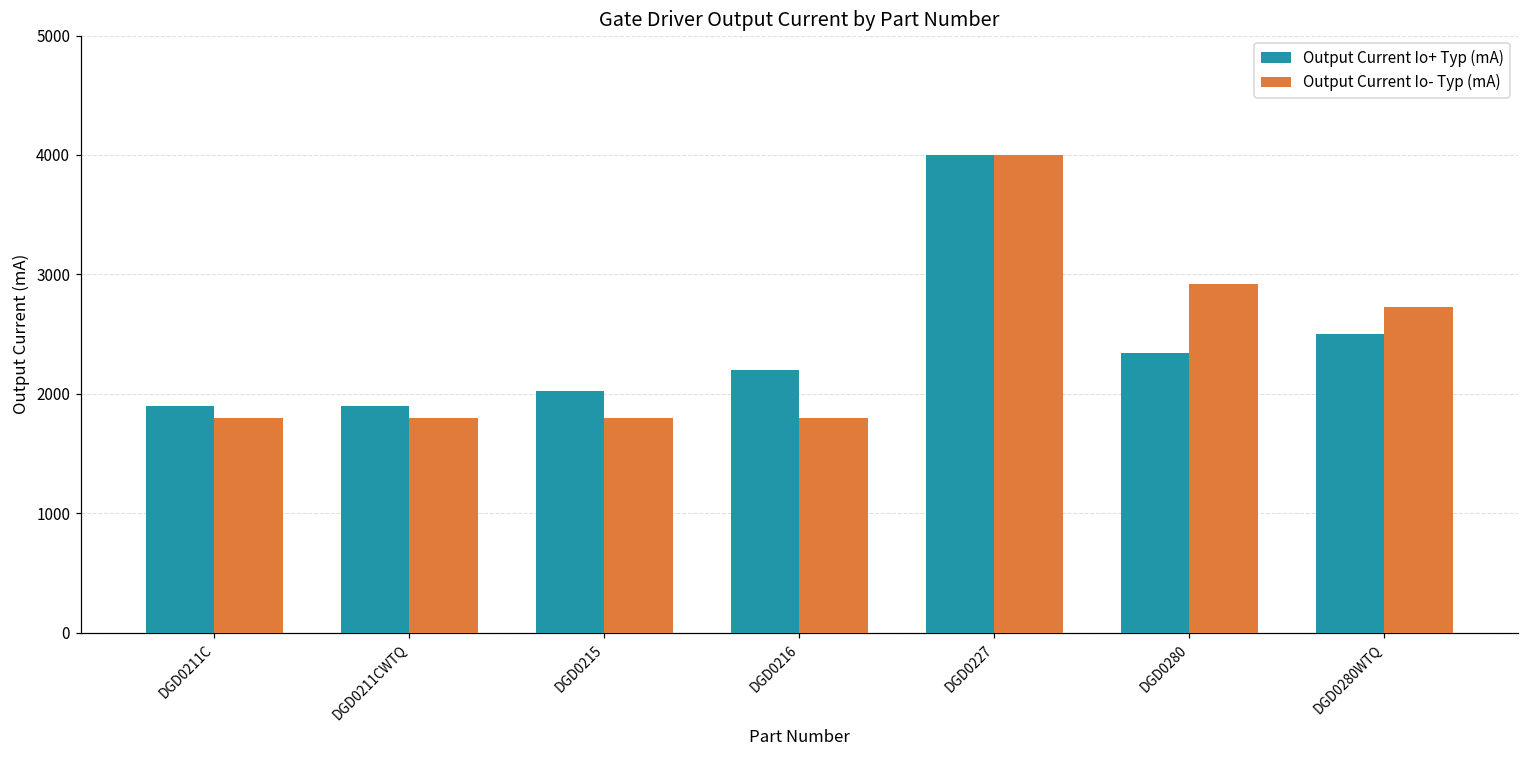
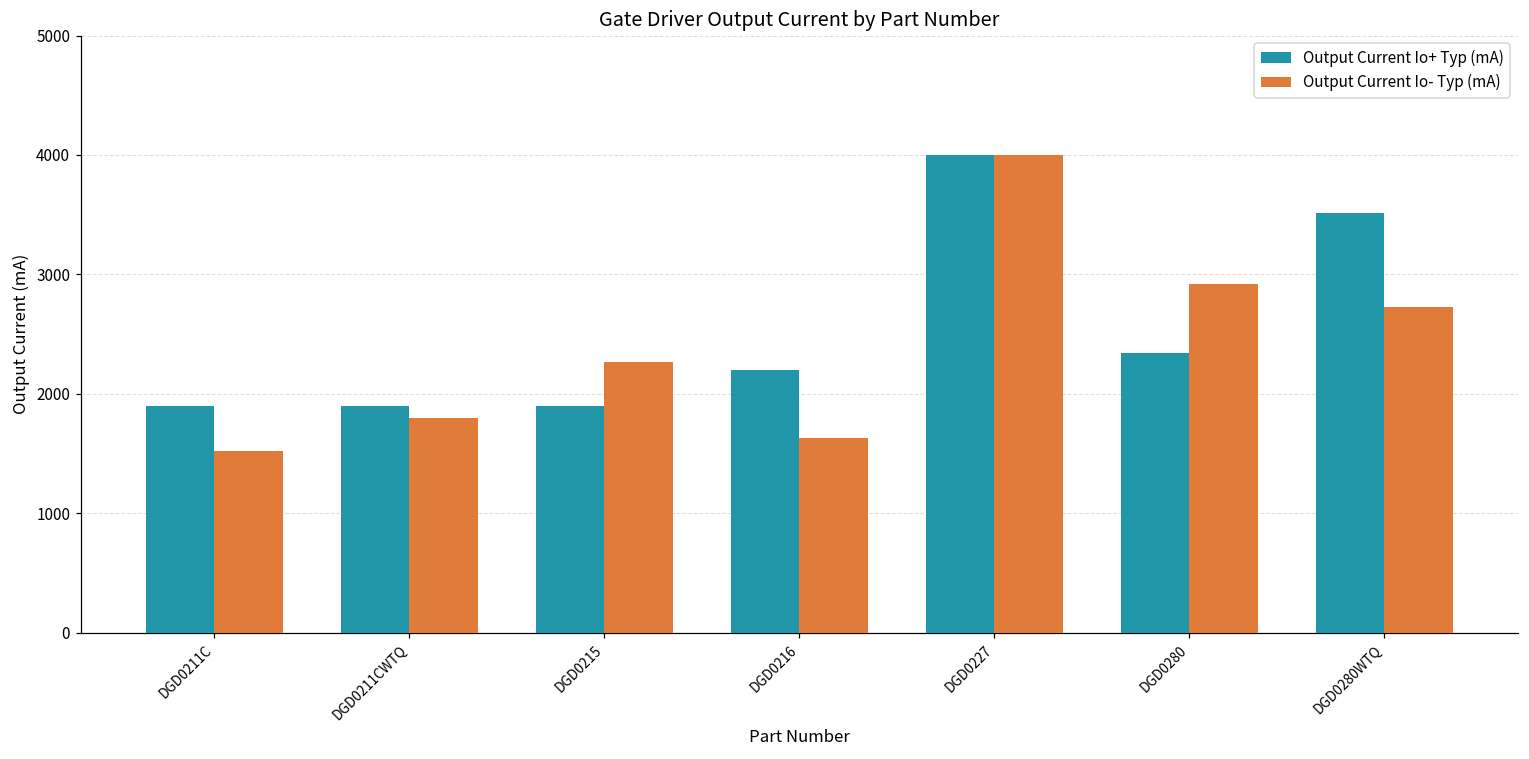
  {
    "Output Current Io+ Typ (mA)": {
      "DGD0211C": 1900,
      "DGD0211CWTQ": 1900,
-     "DGD0215": 2020,
+     "DGD0215": 1900,
      "DGD0216": 2200,
      "DGD0227": 4000,
      "DGD0280": 2340,
-     "DGD0280WTQ": 2500
+     "DGD0280WTQ": 3510
    },
    "Output Current Io- Typ (mA)": {
-     "DGD0211C": 1800,
+     "DGD0211C": 1520,
      "DGD0211CWTQ": 1800,
-     "DGD0215": 1800,
-     "DGD0216": 1800,
+     "DGD0215": 2270,
+     "DGD0216": 1630,
      "DGD0227": 4000,
      "DGD0280": 2920,
      "DGD0280WTQ": 2720
    }
  }
